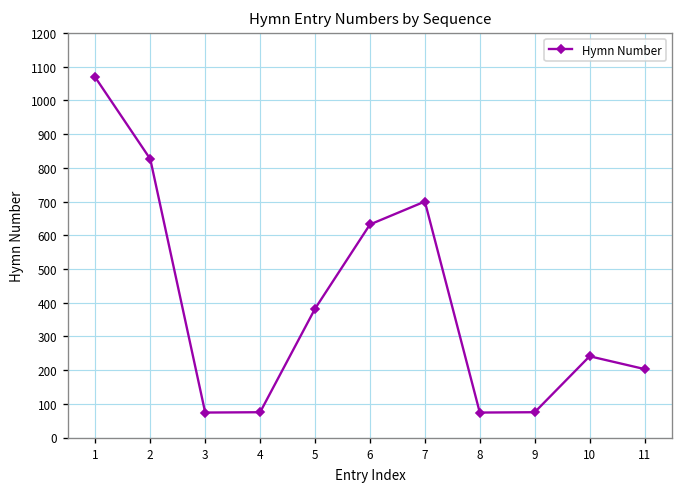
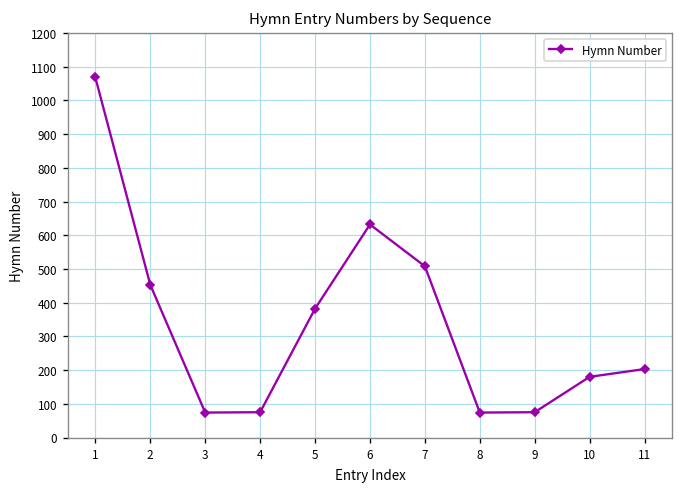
  {
    "1": 1070,
-   "2": 830,
+   "2": 450,
    "3": 70,
    "4": 80,
    "5": 380,
    "6": 630,
-   "7": 700,
+   "7": 510,
    "8": 70,
    "9": 80,
-   "10": 240,
+   "10": 180,
    "11": 200
  }
